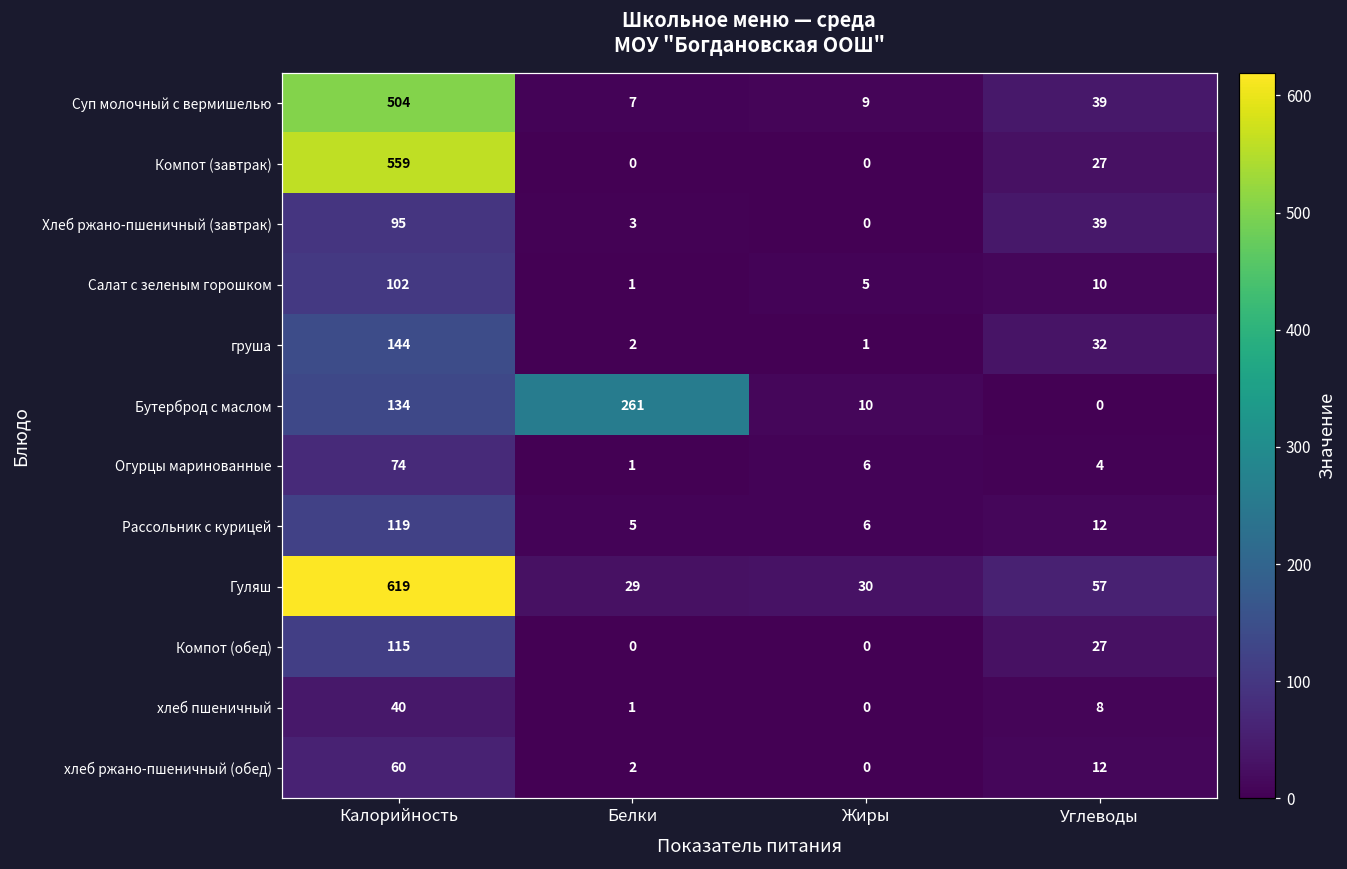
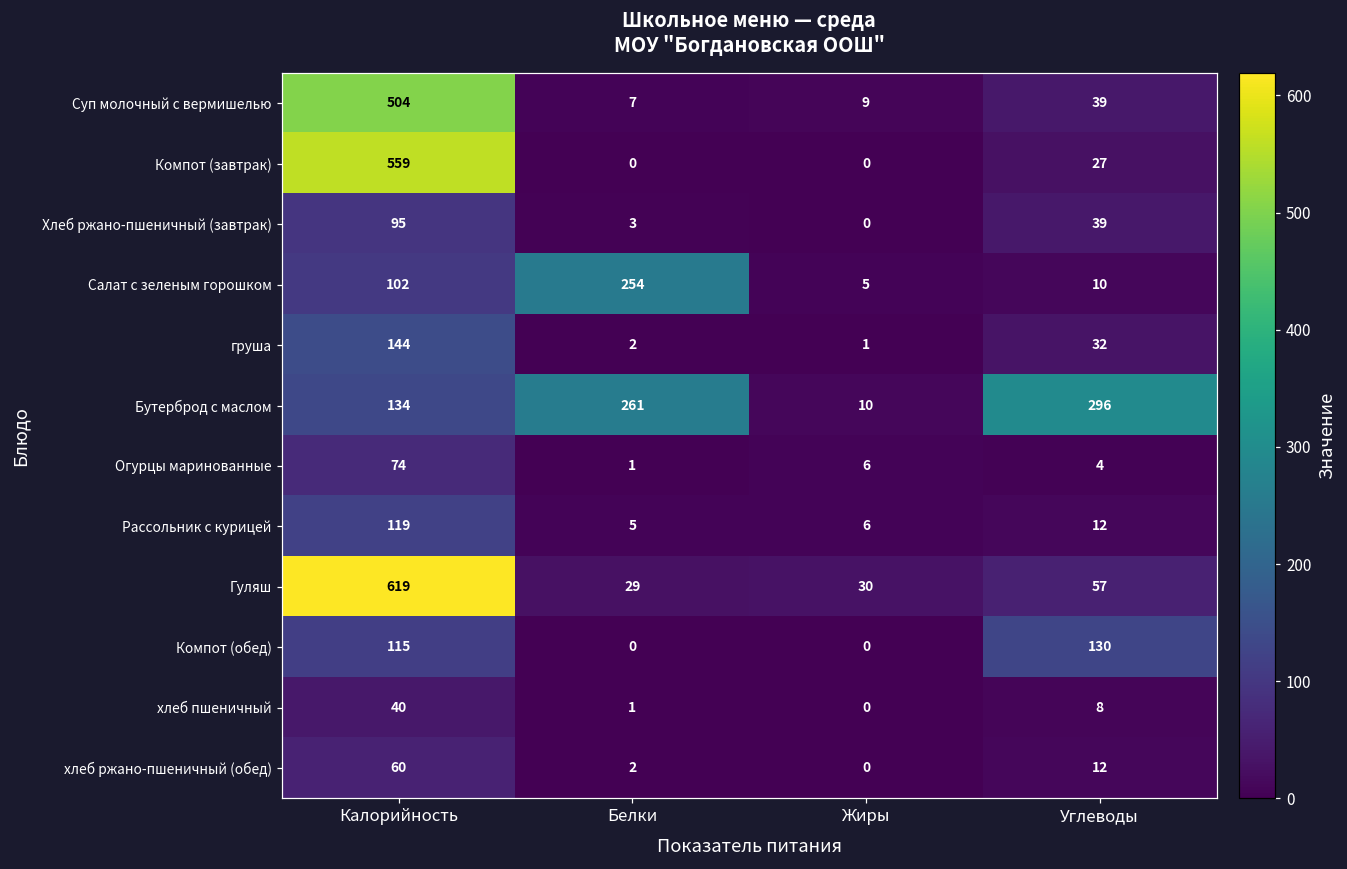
  {
    "Суп молочный с вермишелью": {
      "Калорийность": 504,
      "Белки": 7,
      "Жиры": 9,
      "Углеводы": 39
    },
    "Компот (завтрак)": {
      "Калорийность": 559,
      "Белки": 0,
      "Жиры": 0,
      "Углеводы": 27
    },
    "Хлеб ржано-пшеничный (завтрак)": {
      "Калорийность": 95,
      "Белки": 3,
      "Жиры": 0,
      "Углеводы": 39
    },
    "Салат с зеленым горошком": {
      "Калорийность": 102,
-     "Белки": 1,
+     "Белки": 254,
      "Жиры": 5,
      "Углеводы": 10
    },
    "груша": {
      "Калорийность": 144,
      "Белки": 2,
      "Жиры": 1,
      "Углеводы": 32
    },
    "Бутерброд с маслом": {
      "Калорийность": 134,
      "Белки": 261,
      "Жиры": 10,
-     "Углеводы": 0
+     "Углеводы": 296
    },
    "Огурцы маринованные": {
      "Калорийность": 74,
      "Белки": 1,
      "Жиры": 6,
      "Углеводы": 4
    },
    "Рассольник с курицей": {
      "Калорийность": 119,
      "Белки": 5,
      "Жиры": 6,
      "Углеводы": 12
    },
    "Гуляш": {
      "Калорийность": 619,
      "Белки": 29,
      "Жиры": 30,
      "Углеводы": 57
    },
    "Компот (обед)": {
      "Калорийность": 115,
      "Белки": 0,
      "Жиры": 0,
-     "Углеводы": 27
+     "Углеводы": 130
    },
    "хлеб пшеничный": {
      "Калорийность": 40,
      "Белки": 1,
      "Жиры": 0,
      "Углеводы": 8
    },
    "хлеб ржано-пшеничный (обед)": {
      "Калорийность": 60,
      "Белки": 2,
      "Жиры": 0,
      "Углеводы": 12
    }
  }
